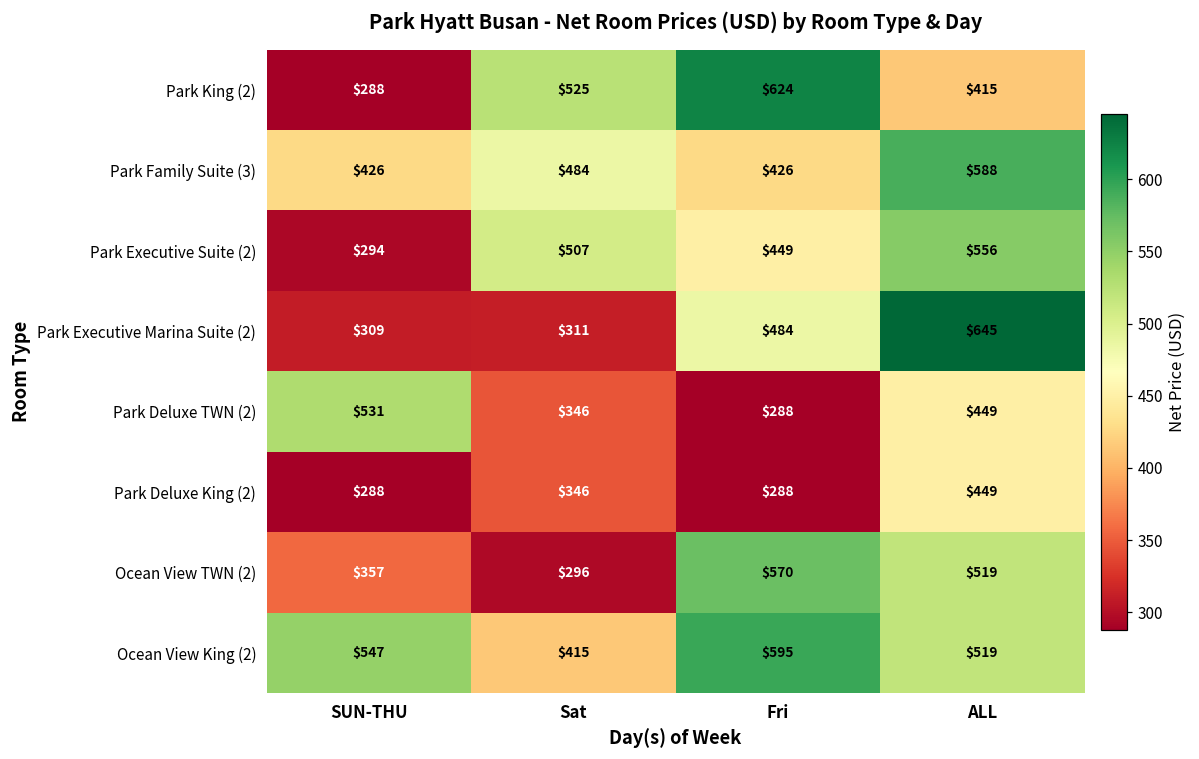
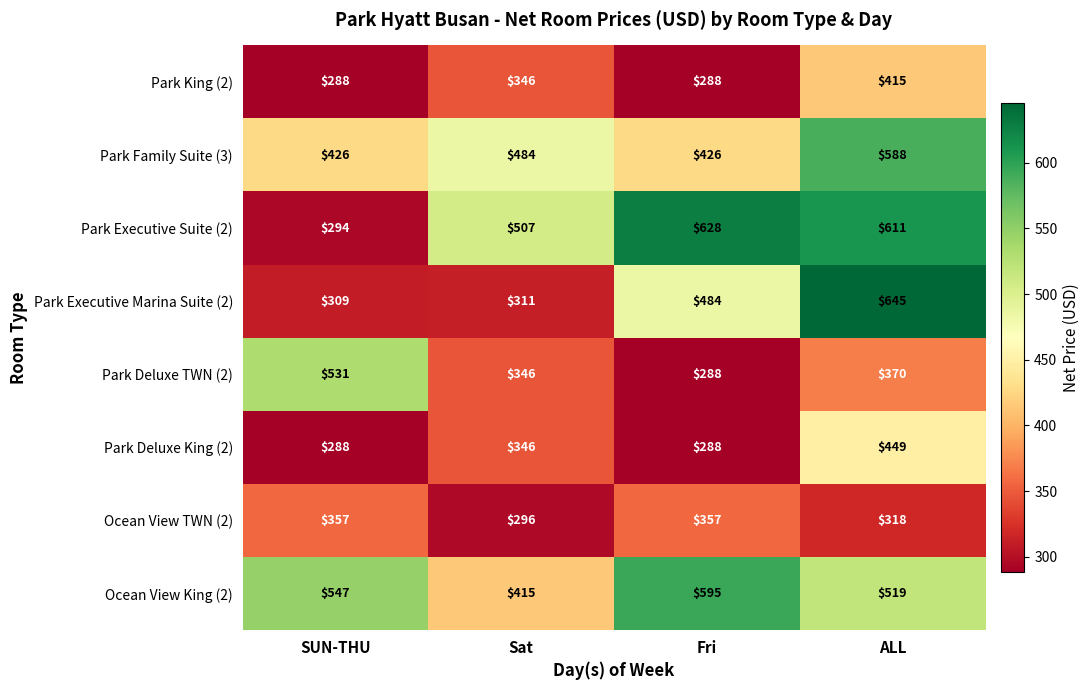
  {
    "Park King (2)": {
      "SUN-THU": "$288",
-     "Sat": "$525",
-     "Fri": "$624",
+     "Sat": "$346",
+     "Fri": "$288",
      "ALL": "$415"
    },
    "Park Family Suite (3)": {
      "SUN-THU": "$426",
      "Sat": "$484",
      "Fri": "$426",
      "ALL": "$588"
    },
    "Park Executive Suite (2)": {
      "SUN-THU": "$294",
      "Sat": "$507",
-     "Fri": "$449",
-     "ALL": "$556"
+     "Fri": "$628",
+     "ALL": "$611"
    },
    "Park Executive Marina Suite (2)": {
      "SUN-THU": "$309",
      "Sat": "$311",
      "Fri": "$484",
      "ALL": "$645"
    },
    "Park Deluxe TWN (2)": {
      "SUN-THU": "$531",
      "Sat": "$346",
      "Fri": "$288",
-     "ALL": "$449"
+     "ALL": "$370"
    },
    "Park Deluxe King (2)": {
      "SUN-THU": "$288",
      "Sat": "$346",
      "Fri": "$288",
      "ALL": "$449"
    },
    "Ocean View TWN (2)": {
      "SUN-THU": "$357",
      "Sat": "$296",
-     "Fri": "$570",
-     "ALL": "$519"
+     "Fri": "$357",
+     "ALL": "$318"
    },
    "Ocean View King (2)": {
      "SUN-THU": "$547",
      "Sat": "$415",
      "Fri": "$595",
      "ALL": "$519"
    }
  }
